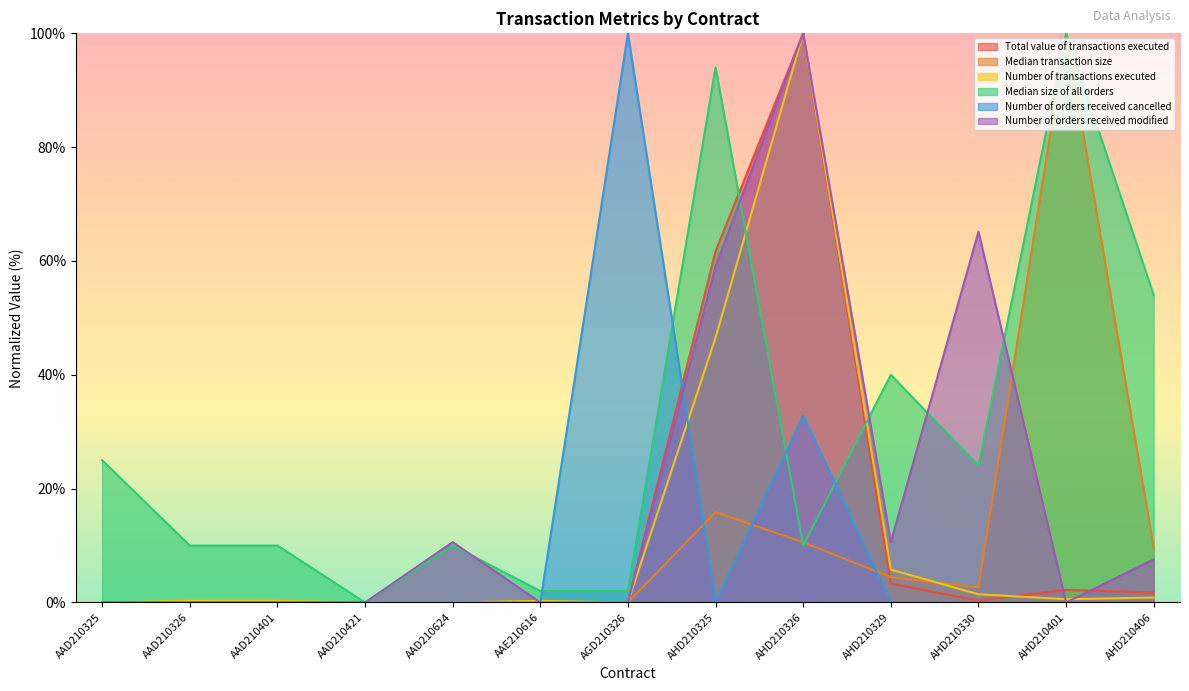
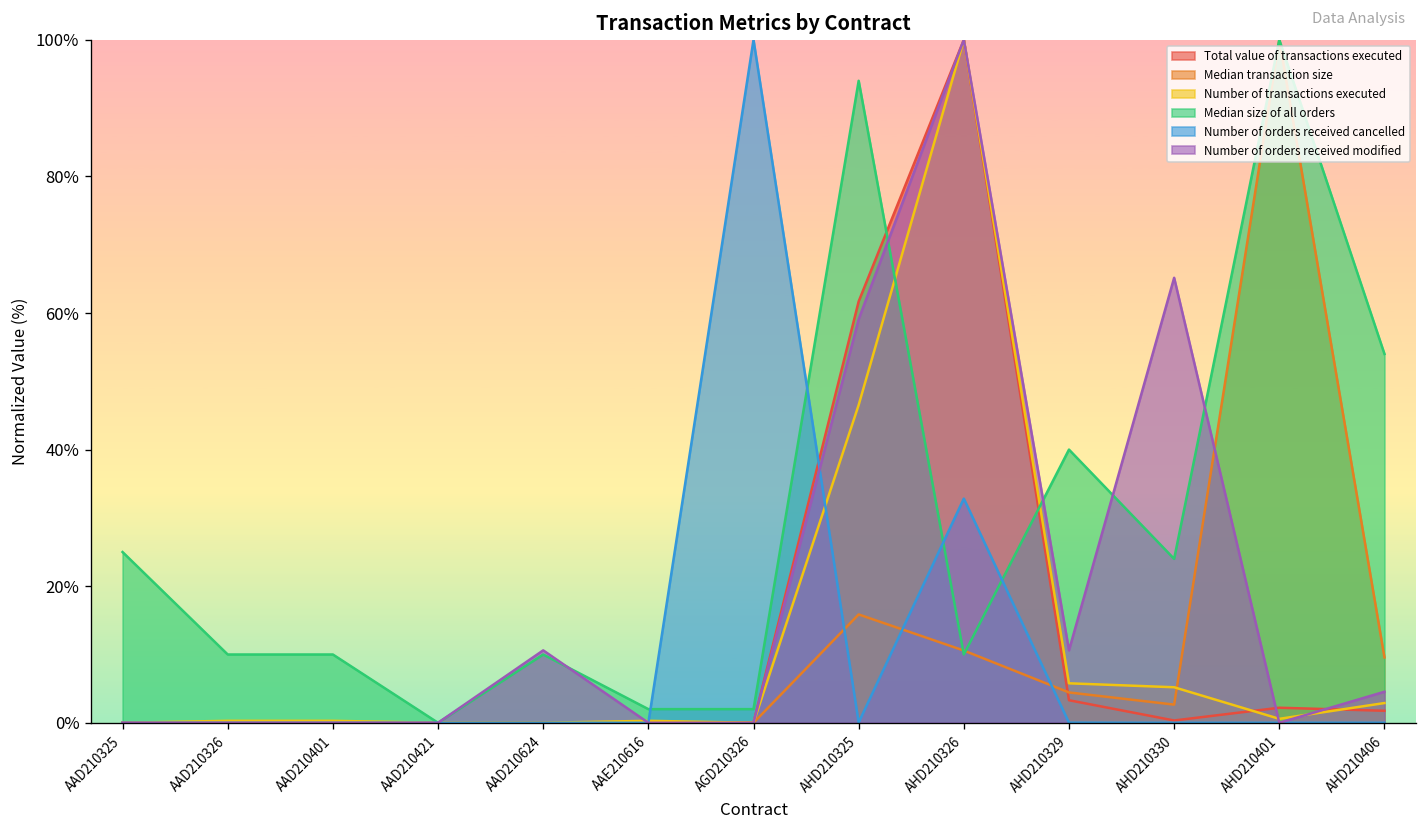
  {
    "Number of transactions executed": {
      "AHD210325": "47%",
      "AHD210329": "6%",
-     "AHD210330": "1%",
+     "AHD210330": "5%",
      "AHD210401": "1%",
-     "AHD210406": "1%"
+     "AHD210406": "3%"
    },
    "Median size of all orders": {
      "AAD210325": "25%",
      "AAD210326": "10%",
      "AAD210401": "10%",
      "AAD210624": "10%",
      "AAE210616": "2%",
      "AGD210326": "2%",
      "AHD210325": "94%",
      "AHD210326": "10%",
      "AHD210329": "40%",
      "AHD210330": "24%",
      "AHD210406": "54%"
    },
    "Number of orders received cancelled": {
      "AGD210326": "100%",
      "AHD210325": "0%",
      "AHD210326": "33%",
      "AHD210329": "0%",
      "AHD210406": "0%"
    },
    "Number of orders received modified": {
      "AAD210624": "11%",
      "AHD210325": "59%",
      "AHD210329": "11%",
      "AHD210330": "65%",
-     "AHD210406": "8%"
+     "AHD210406": "5%"
    }
  }
